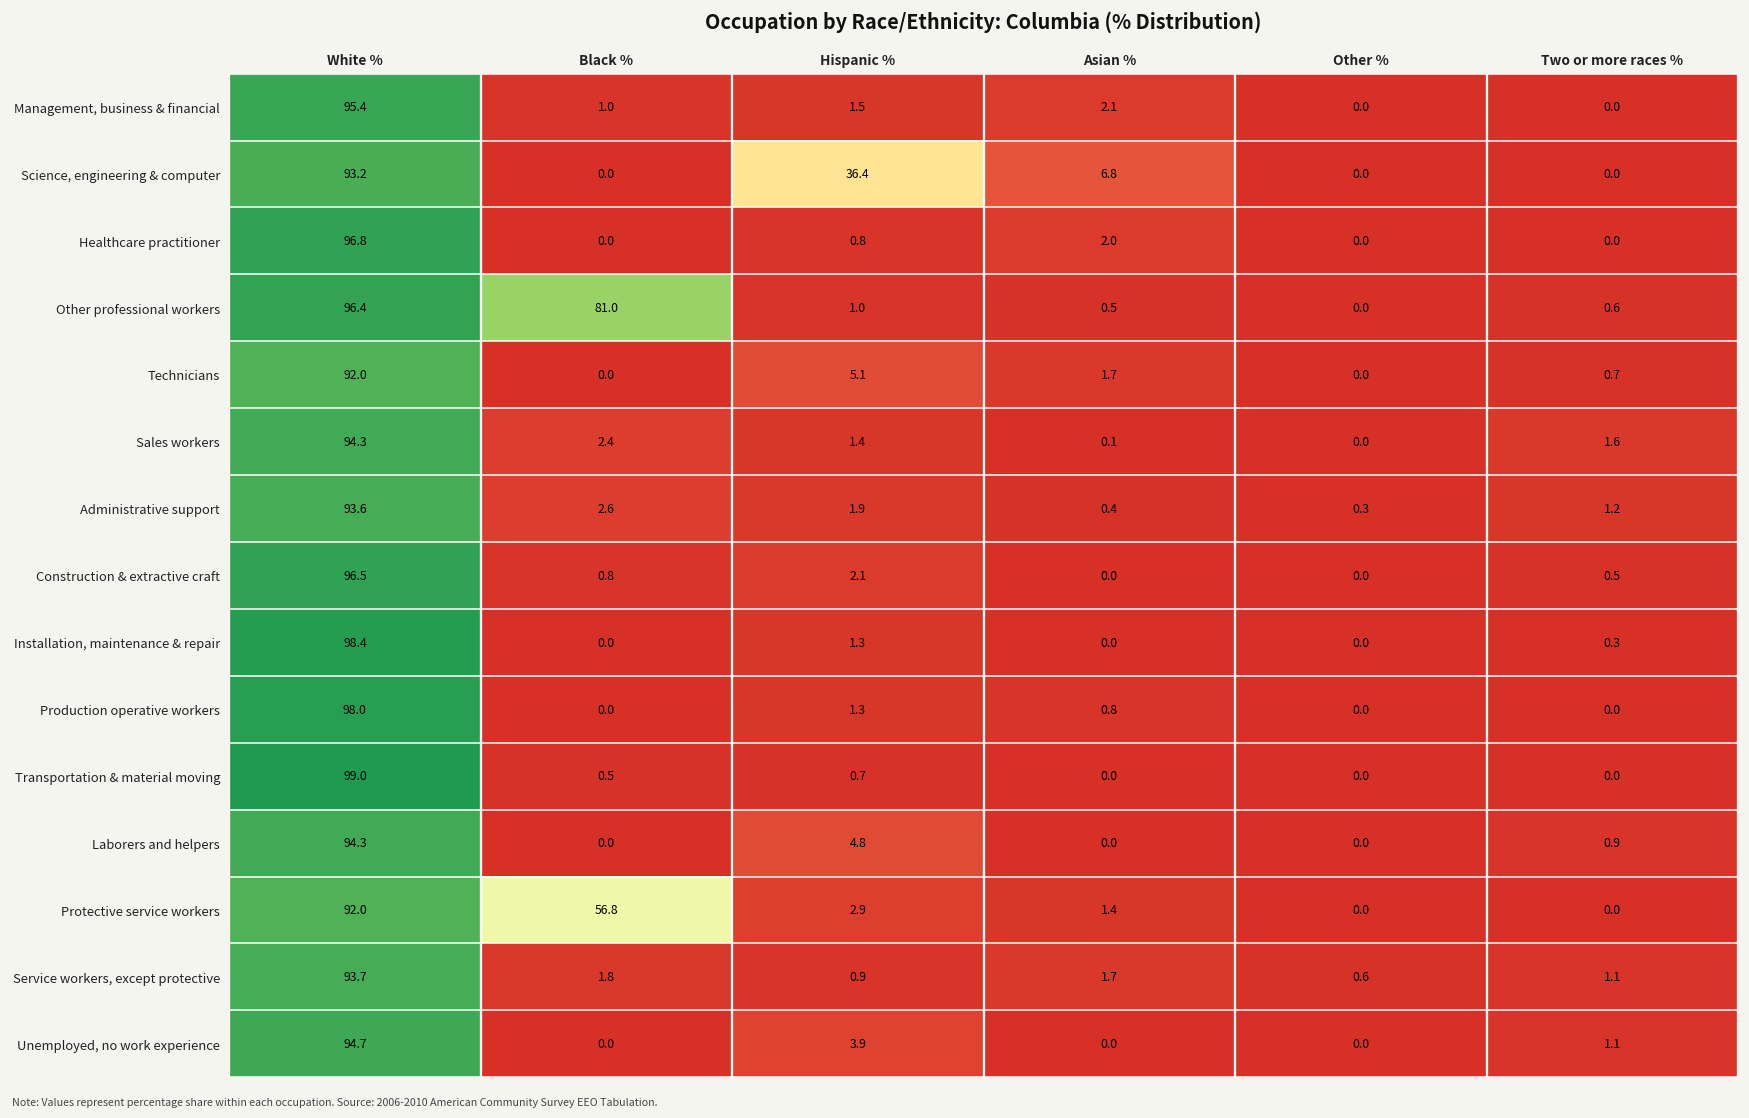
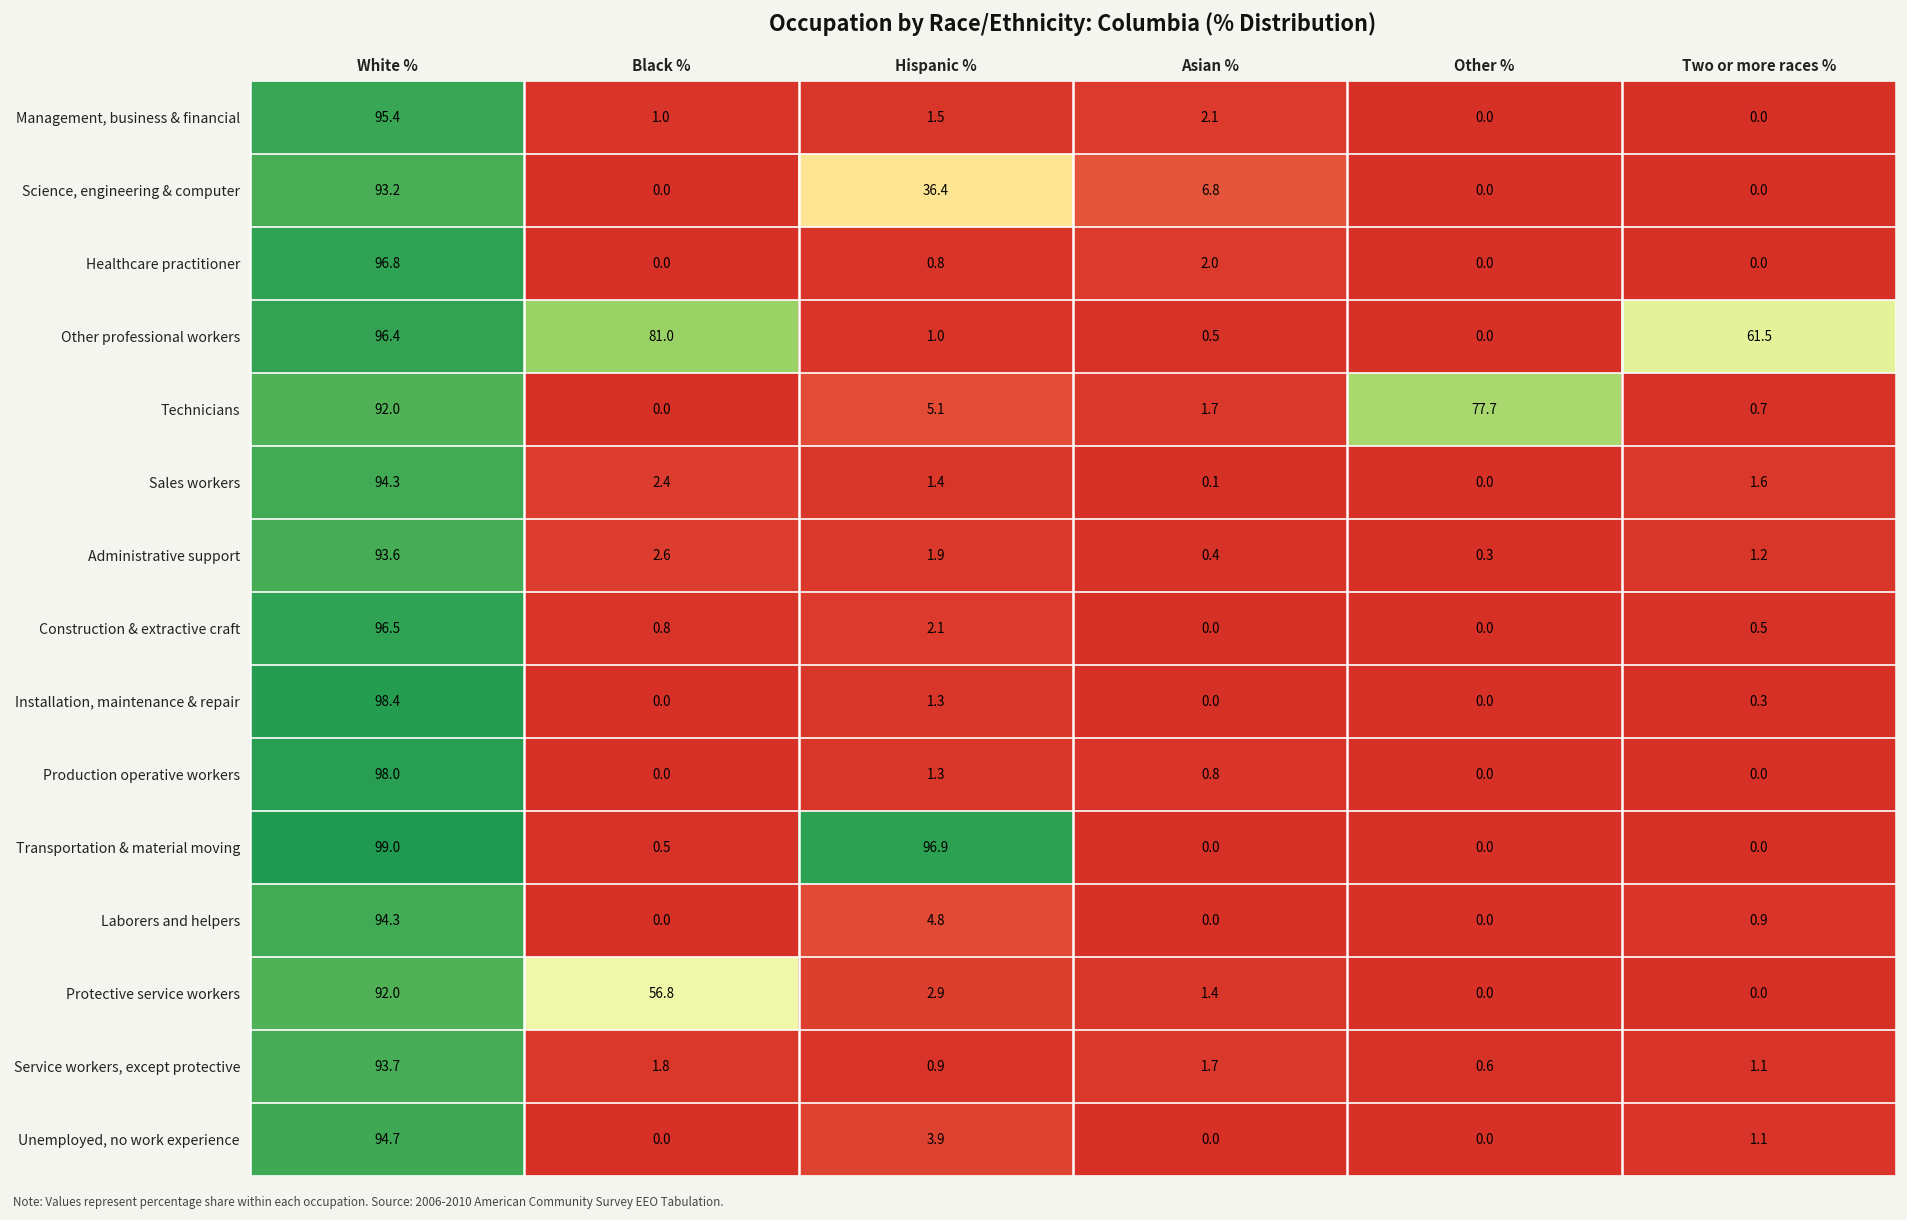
  {
    "Management, business & financial": {
      "White %": 95.4,
      "Black %": 1.0,
      "Hispanic %": 1.5,
      "Asian %": 2.1,
      "Other %": 0.0,
      "Two or more races %": 0.0
    },
    "Science, engineering & computer": {
      "White %": 93.2,
      "Black %": 0.0,
      "Hispanic %": 36.4,
      "Asian %": 6.8,
      "Other %": 0.0,
      "Two or more races %": 0.0
    },
    "Healthcare practitioner": {
      "White %": 96.8,
      "Black %": 0.0,
      "Hispanic %": 0.8,
      "Asian %": 2.0,
      "Other %": 0.0,
      "Two or more races %": 0.0
    },
    "Other professional workers": {
      "White %": 96.4,
      "Black %": 81.0,
      "Hispanic %": 1.0,
      "Asian %": 0.5,
      "Other %": 0.0,
-     "Two or more races %": 0.6
+     "Two or more races %": 61.5
    },
    "Technicians": {
      "White %": 92.0,
      "Black %": 0.0,
      "Hispanic %": 5.1,
      "Asian %": 1.7,
-     "Other %": 0.0,
+     "Other %": 77.7,
      "Two or more races %": 0.7
    },
    "Sales workers": {
      "White %": 94.3,
      "Black %": 2.4,
      "Hispanic %": 1.4,
      "Asian %": 0.1,
      "Other %": 0.0,
      "Two or more races %": 1.6
    },
    "Administrative support": {
      "White %": 93.6,
      "Black %": 2.6,
      "Hispanic %": 1.9,
      "Asian %": 0.4,
      "Other %": 0.3,
      "Two or more races %": 1.2
    },
    "Construction & extractive craft": {
      "White %": 96.5,
      "Black %": 0.8,
      "Hispanic %": 2.1,
      "Asian %": 0.0,
      "Other %": 0.0,
      "Two or more races %": 0.5
    },
    "Installation, maintenance & repair": {
      "White %": 98.4,
      "Black %": 0.0,
      "Hispanic %": 1.3,
      "Asian %": 0.0,
      "Other %": 0.0,
      "Two or more races %": 0.3
    },
    "Production operative workers": {
      "White %": 98.0,
      "Black %": 0.0,
      "Hispanic %": 1.3,
      "Asian %": 0.8,
      "Other %": 0.0,
      "Two or more races %": 0.0
    },
    "Transportation & material moving": {
      "White %": 99.0,
      "Black %": 0.5,
-     "Hispanic %": 0.7,
+     "Hispanic %": 96.9,
      "Asian %": 0.0,
      "Other %": 0.0,
      "Two or more races %": 0.0
    },
    "Laborers and helpers": {
      "White %": 94.3,
      "Black %": 0.0,
      "Hispanic %": 4.8,
      "Asian %": 0.0,
      "Other %": 0.0,
      "Two or more races %": 0.9
    },
    "Protective service workers": {
      "White %": 92.0,
      "Black %": 56.8,
      "Hispanic %": 2.9,
      "Asian %": 1.4,
      "Other %": 0.0,
      "Two or more races %": 0.0
    },
    "Service workers, except protective": {
      "White %": 93.7,
      "Black %": 1.8,
      "Hispanic %": 0.9,
      "Asian %": 1.7,
      "Other %": 0.6,
      "Two or more races %": 1.1
    },
    "Unemployed, no work experience": {
      "White %": 94.7,
      "Black %": 0.0,
      "Hispanic %": 3.9,
      "Asian %": 0.0,
      "Other %": 0.0,
      "Two or more races %": 1.1
    }
  }
